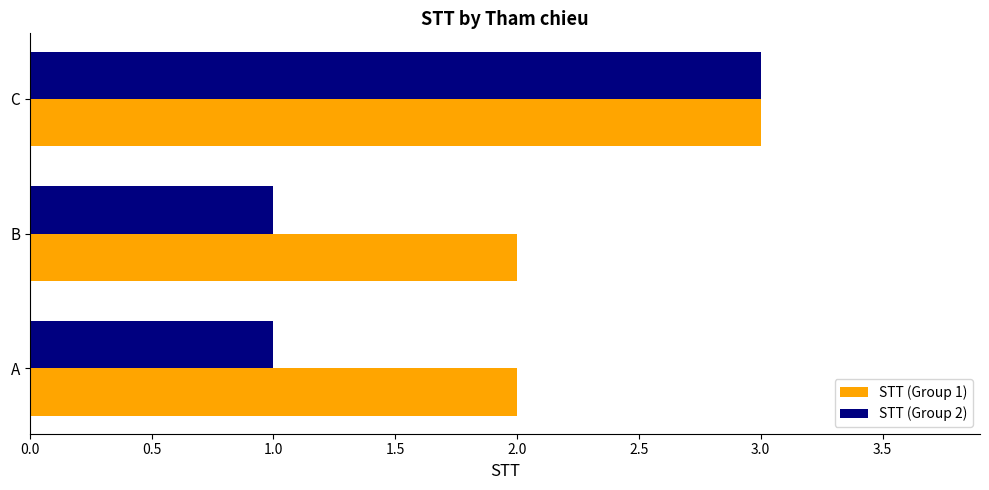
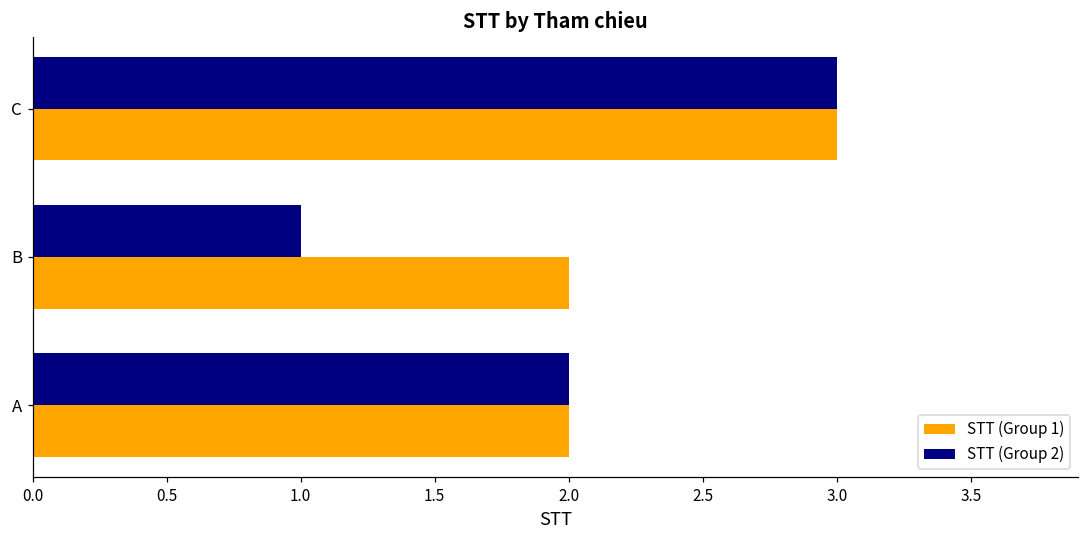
  {
    "STT (Group 1)": {
      "C": 3,
      "B": 2,
      "A": 2
    },
    "STT (Group 2)": {
      "C": 3,
      "B": 1,
-     "A": 1
+     "A": 2
    }
  }
